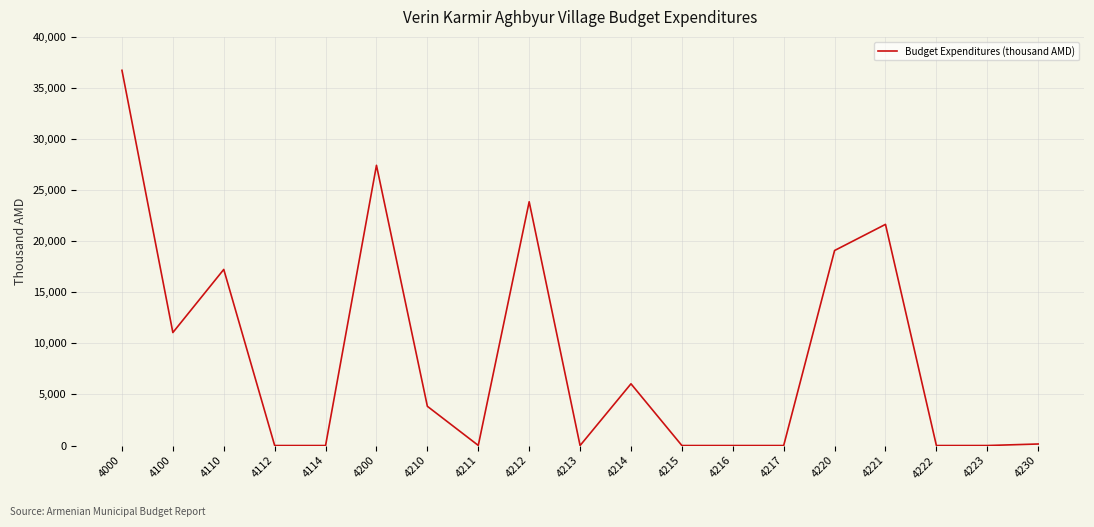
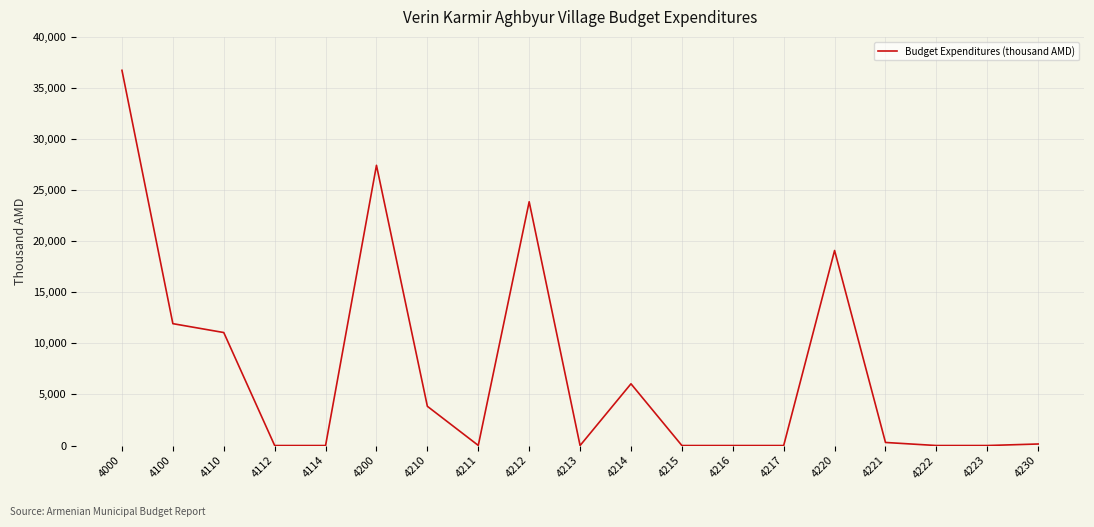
  {
    "4000": "36,700",
-   "4100": "11,100",
-   "4110": "17,200",
+   "4100": "11,900",
+   "4110": "11,100",
    "4112": "0",
    "4114": "0",
    "4200": "27,400",
    "4210": "3,800",
    "4211": "0",
    "4212": "23,900",
    "4213": "0",
    "4214": "6,000",
    "4215": "0",
    "4216": "0",
    "4217": "0",
    "4220": "19,100",
-   "4221": "21,600",
+   "4221": "300",
    "4222": "0",
    "4223": "0",
    "4230": "200"
  }
